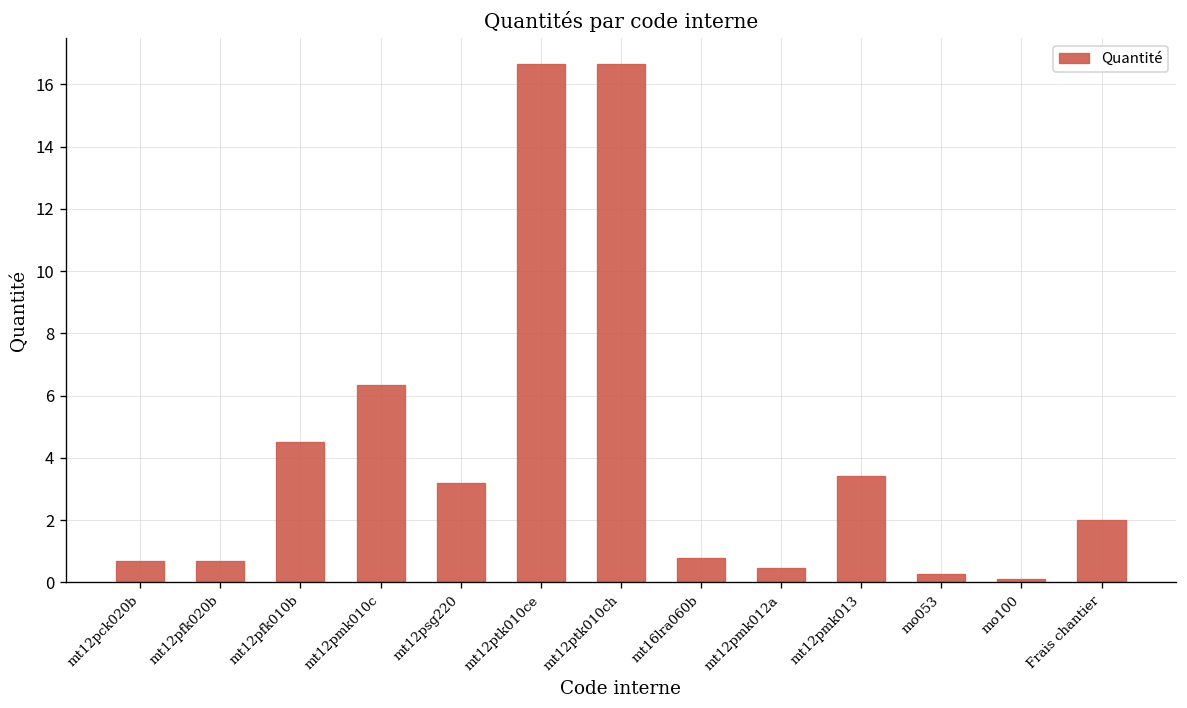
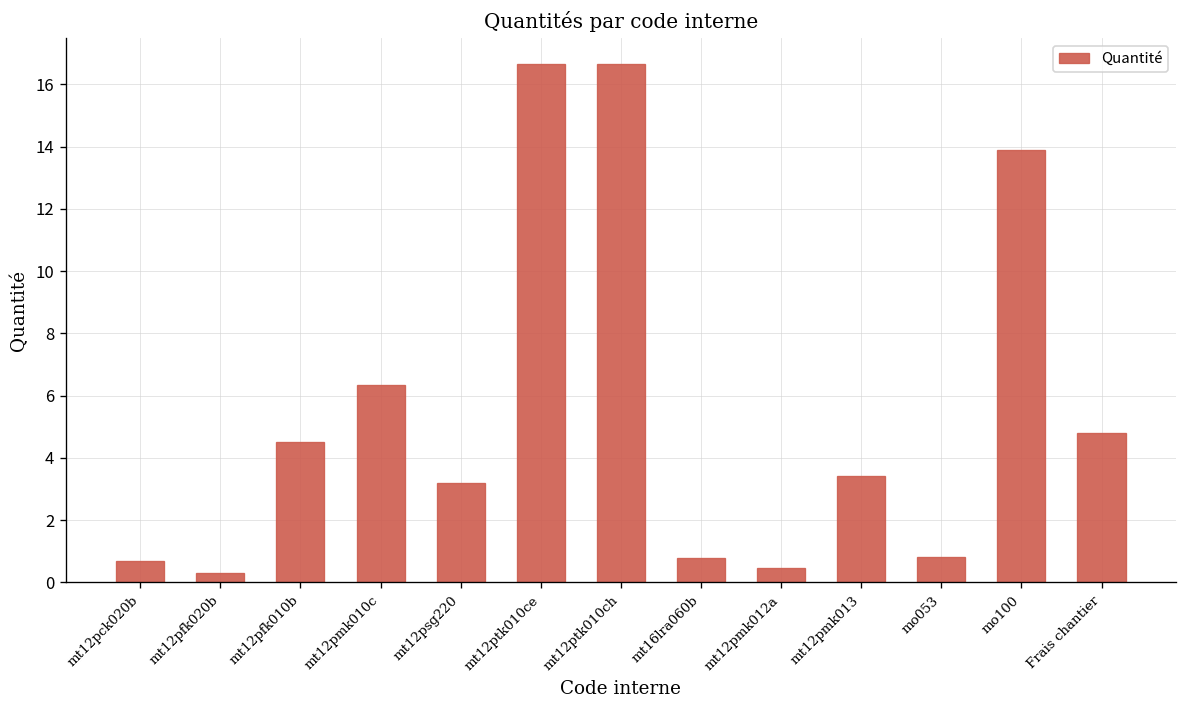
  {
    "mt12pck020b": 0.7,
-   "mt12pfk020b": 0.7,
+   "mt12pfk020b": 0.3,
    "mt12pfk010b": 4.5,
    "mt12pmk010c": 6.3,
    "mt12psg220": 3.2,
    "mt12ptk010ce": 16.7,
    "mt12ptk010ch": 16.7,
    "mt16lra060b": 0.8,
    "mt12pmk012a": 0.5,
    "mt12pmk013": 3.4,
-   "mo053": 0.3,
-   "mo100": 0.1,
-   "Frais chantier": 2.0
+   "mo053": 0.8,
+   "mo100": 13.9,
+   "Frais chantier": 4.8
  }
